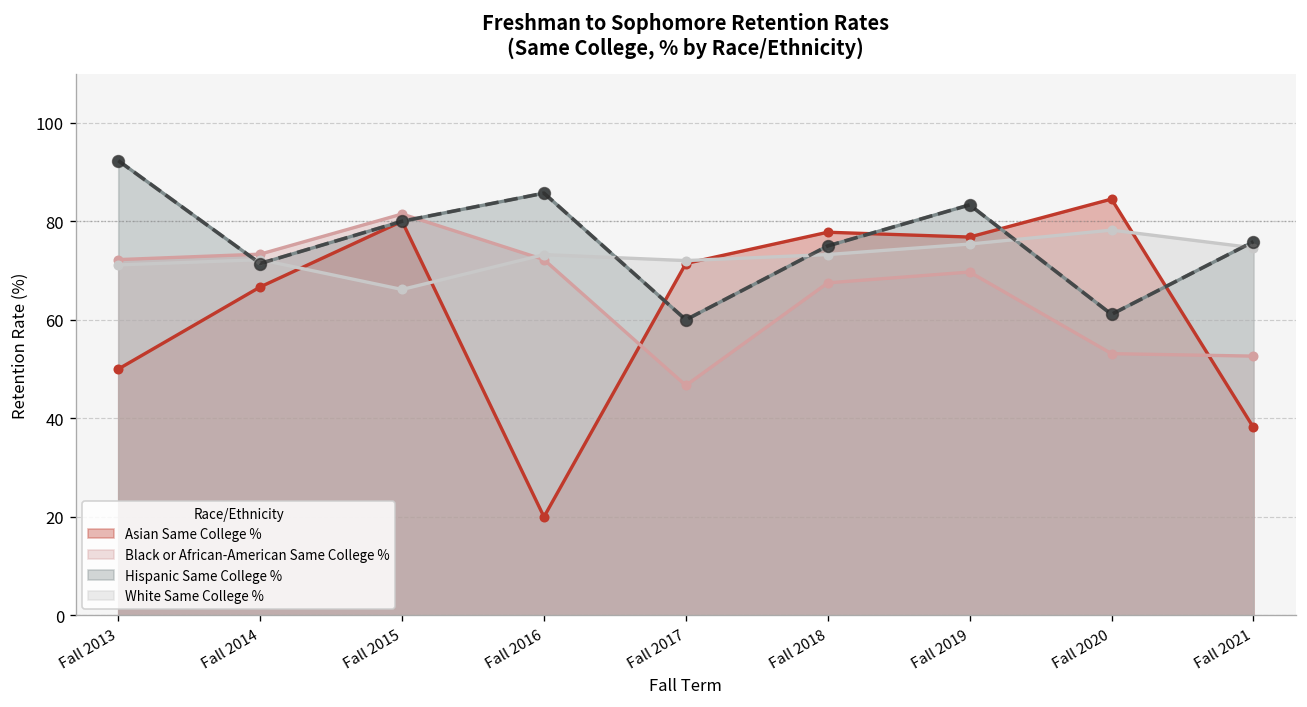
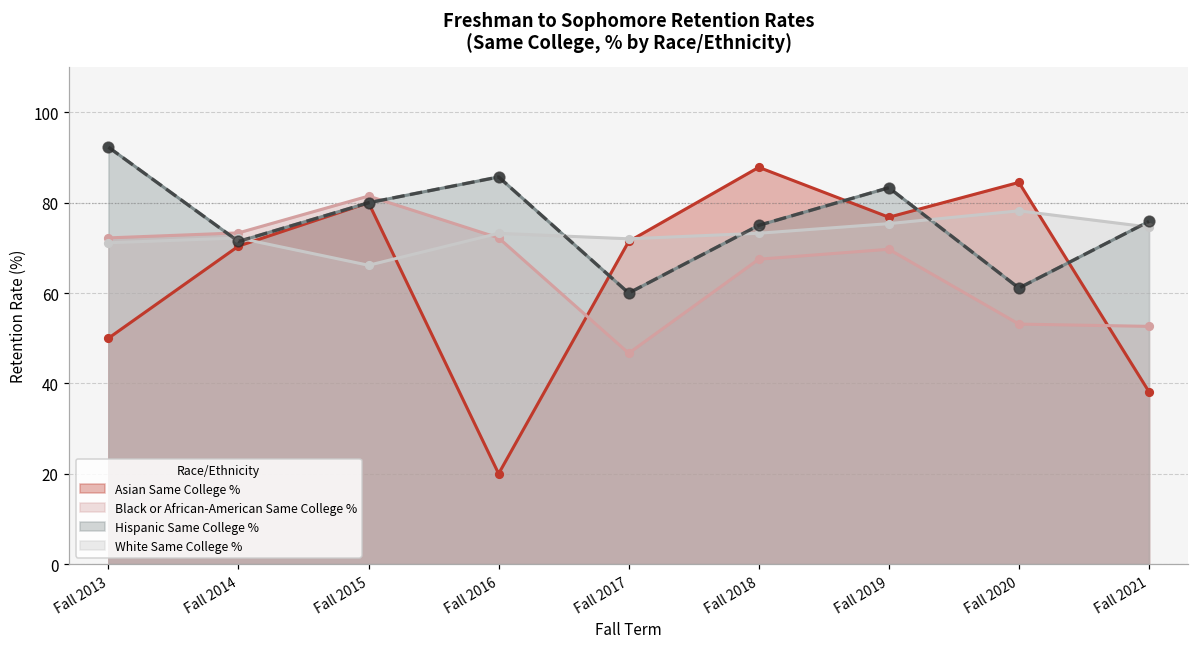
  {
    "Asian Same College %": {
      "Fall 2013": 50,
-     "Fall 2014": 67,
+     "Fall 2014": 70,
      "Fall 2016": 20,
-     "Fall 2018": 78,
+     "Fall 2018": 88,
      "Fall 2019": 77,
      "Fall 2020": 85,
      "Fall 2021": 38
    }
  }
